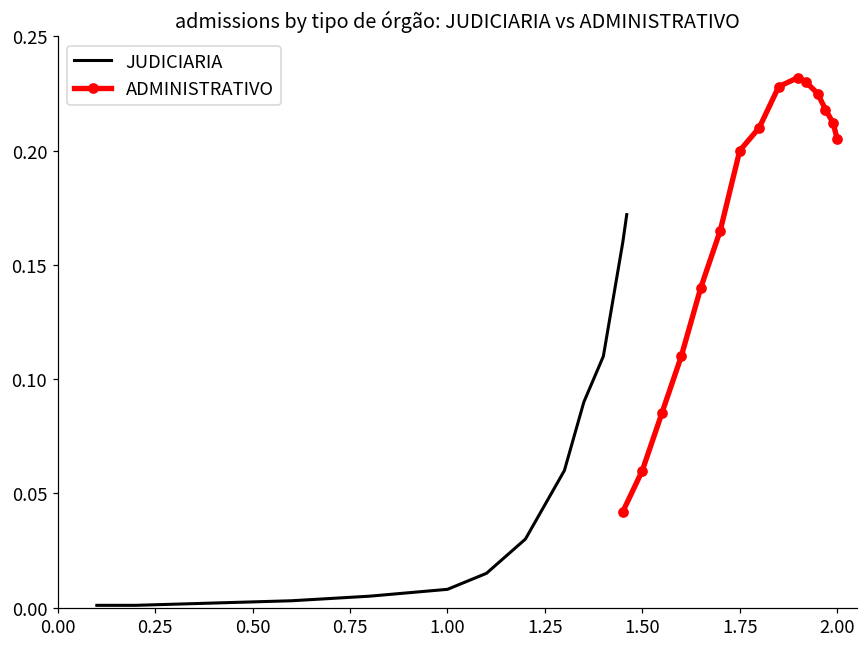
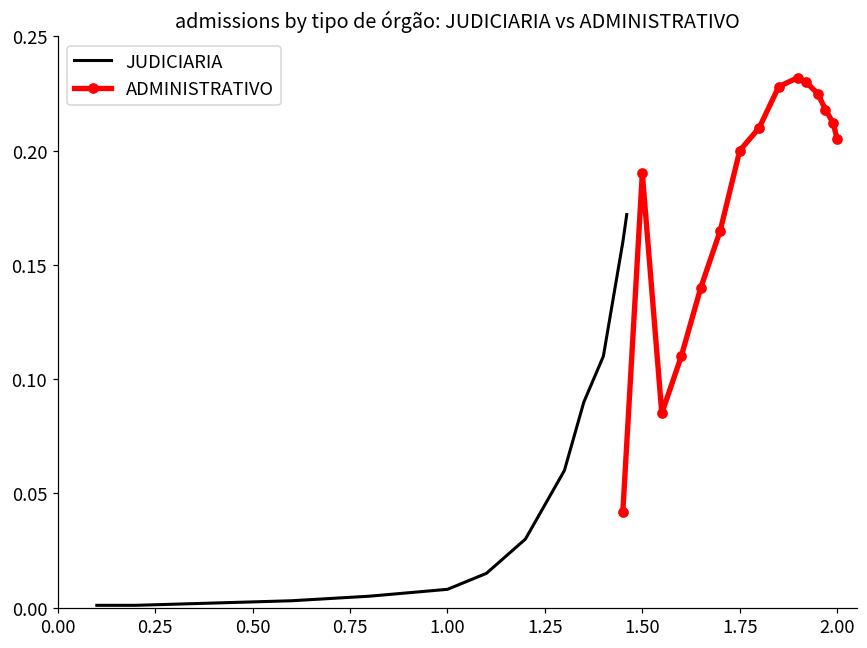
  {
    "JUDICIARIA": {
      "1.00": 0.008
    },
    "ADMINISTRATIVO": {
-     "1.50": 0.06,
+     "1.50": 0.19,
      "1.75": 0.20,
      "2.00": 0.205
    }
  }
